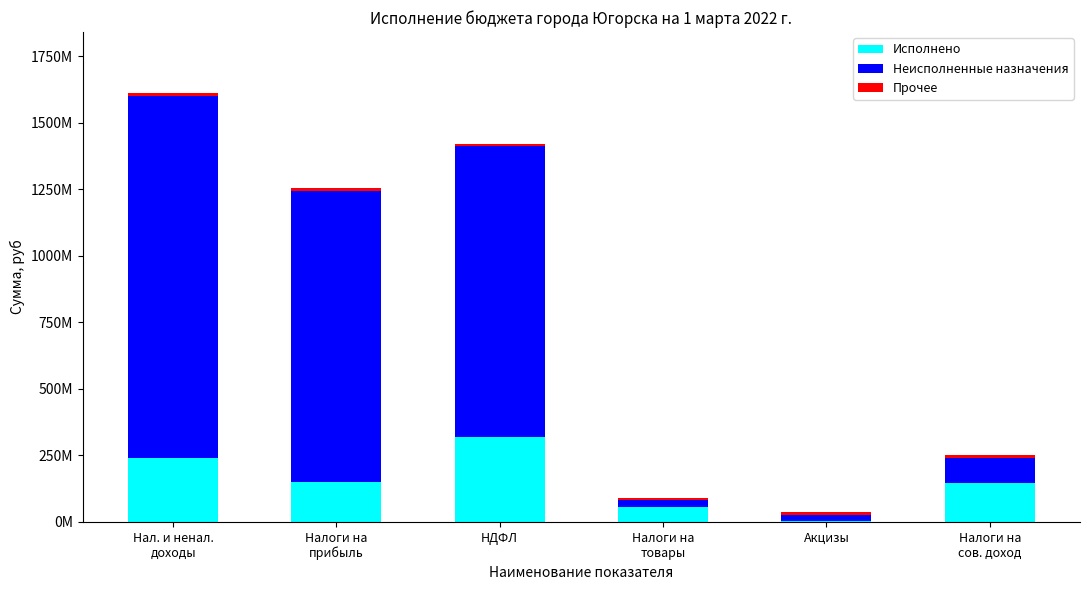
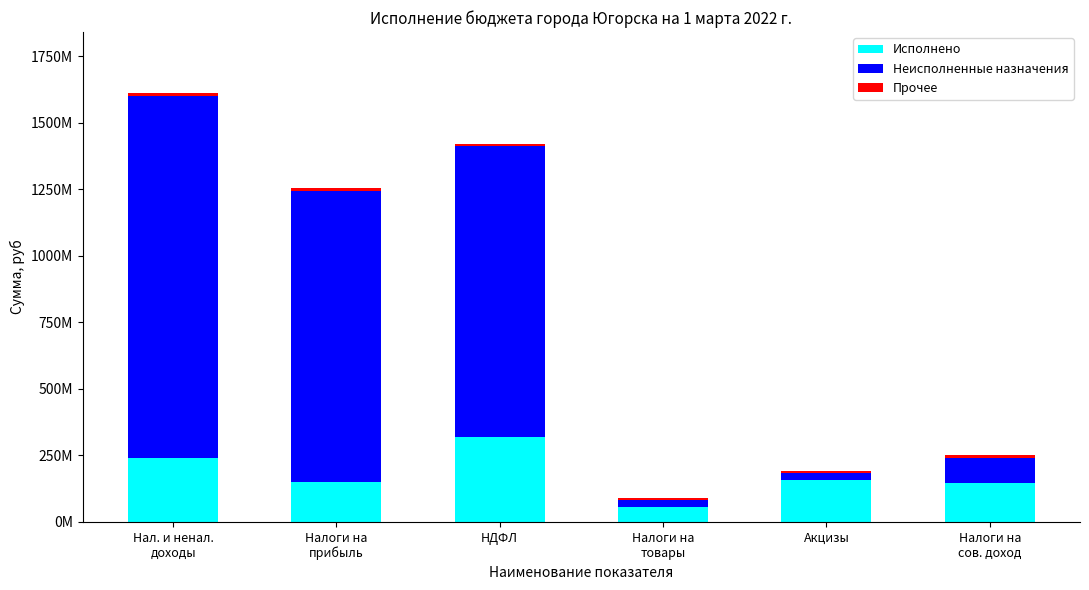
  {
    "Исполнено": {
      "Нал. и ненал. доходы": 240000000,
      "Налоги на прибыль": 150000000,
      "НДФЛ": 320000000,
      "Налоги на товары": 60000000,
-     "Акцизы": 0,
+     "Акцизы": 160000000,
      "Налоги на сов. доход": 140000000
    },
    "Неисполненные назначения": {
      "Нал. и ненал. доходы": 1360000000,
      "Налоги на прибыль": 1100000000,
      "НДФЛ": 1100000000,
      "Налоги на товары": 20000000,
      "Акцизы": 20000000,
      "Налоги на сов. доход": 100000000
    },
    "Прочее": {
      "Нал. и ненал. доходы": 10000000,
      "Налоги на прибыль": 10000000,
      "НДФЛ": 10000000,
      "Налоги на товары": 10000000,
      "Акцизы": 10000000,
      "Налоги на сов. доход": 10000000
    }
  }
